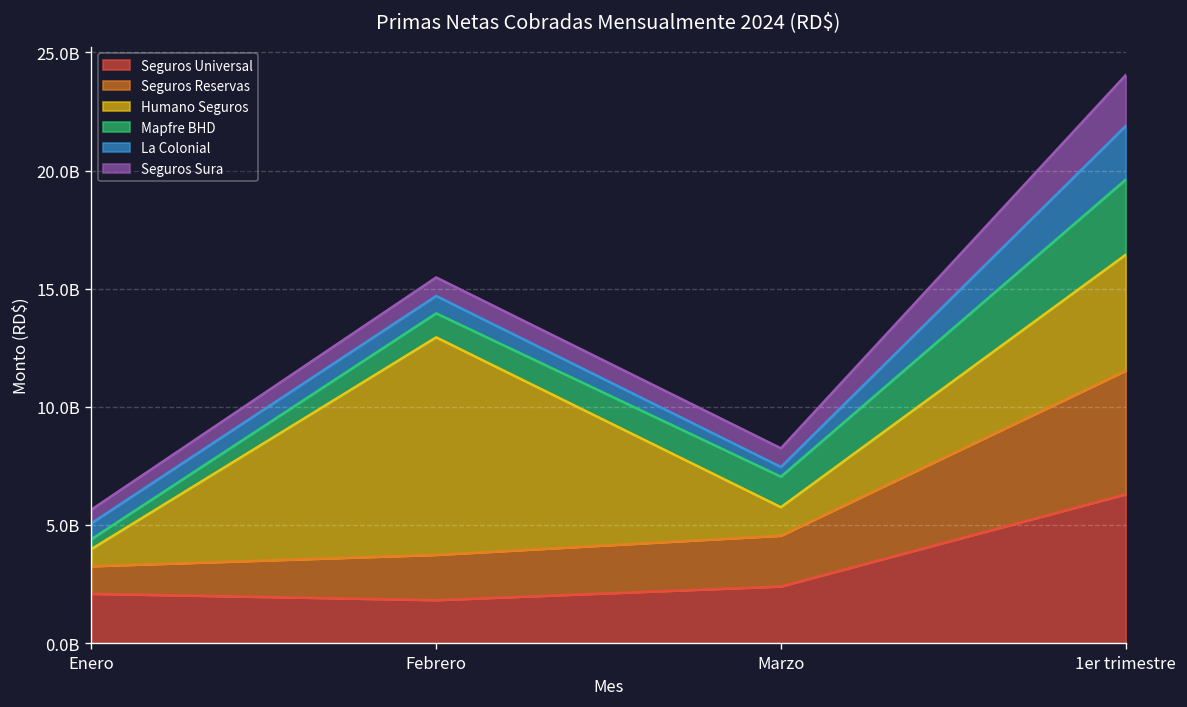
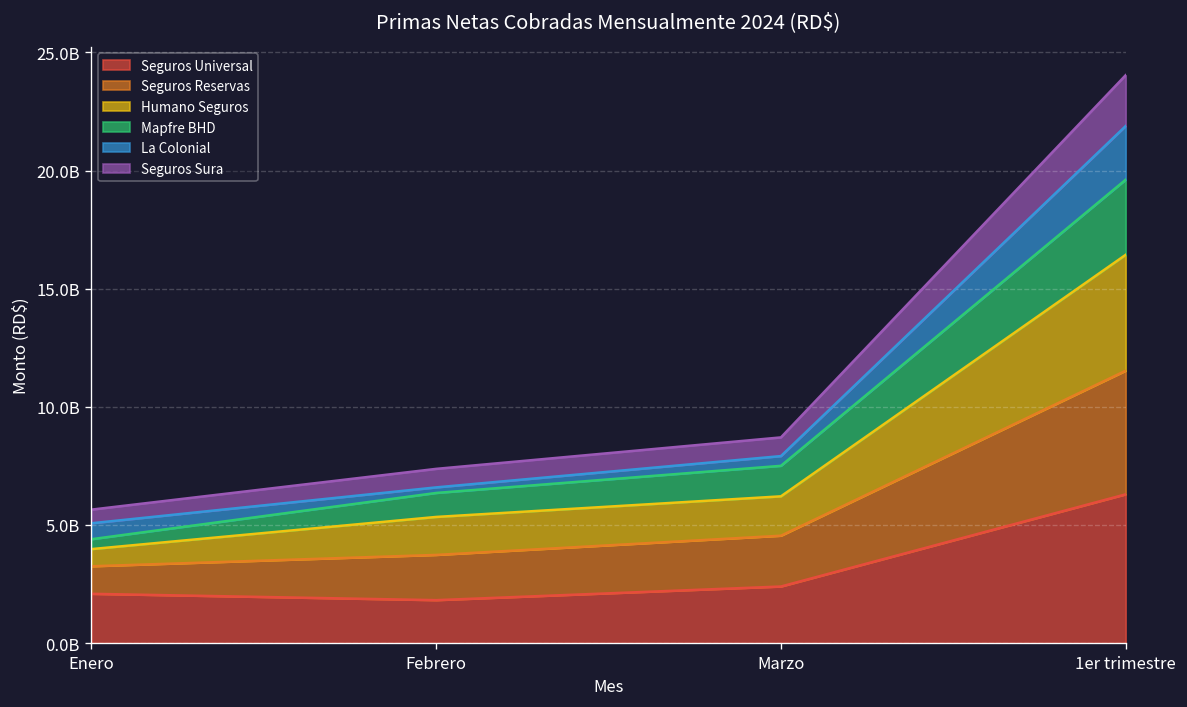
  {
    "Humano Seguros": {
      "Enero": 700000000,
-     "Febrero": 9200000000,
-     "Marzo": 1200000000,
+     "Febrero": 1600000000,
+     "Marzo": 1700000000,
      "1er trimestre": 4900000000
    },
    "Mapfre BHD": {
      "Enero": 400000000,
      "Febrero": 1000000000,
      "Marzo": 1300000000,
      "1er trimestre": 3200000000
    },
    "La Colonial": {
      "Enero": 700000000,
-     "Febrero": 700000000,
+     "Febrero": 200000000,
      "Marzo": 400000000,
      "1er trimestre": 2300000000
    },
    "Seguros Sura": {
      "Enero": 600000000,
      "Febrero": 800000000,
      "Marzo": 800000000,
      "1er trimestre": 2200000000
    }
  }
